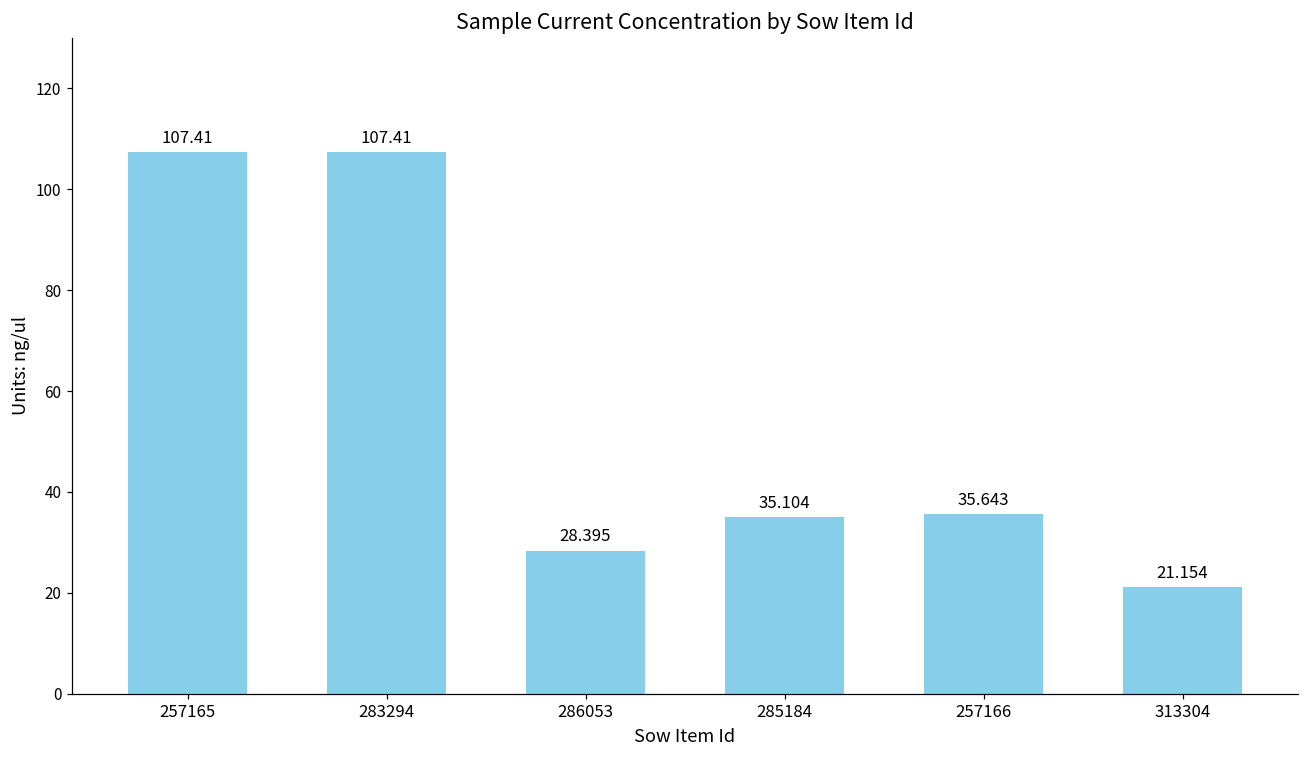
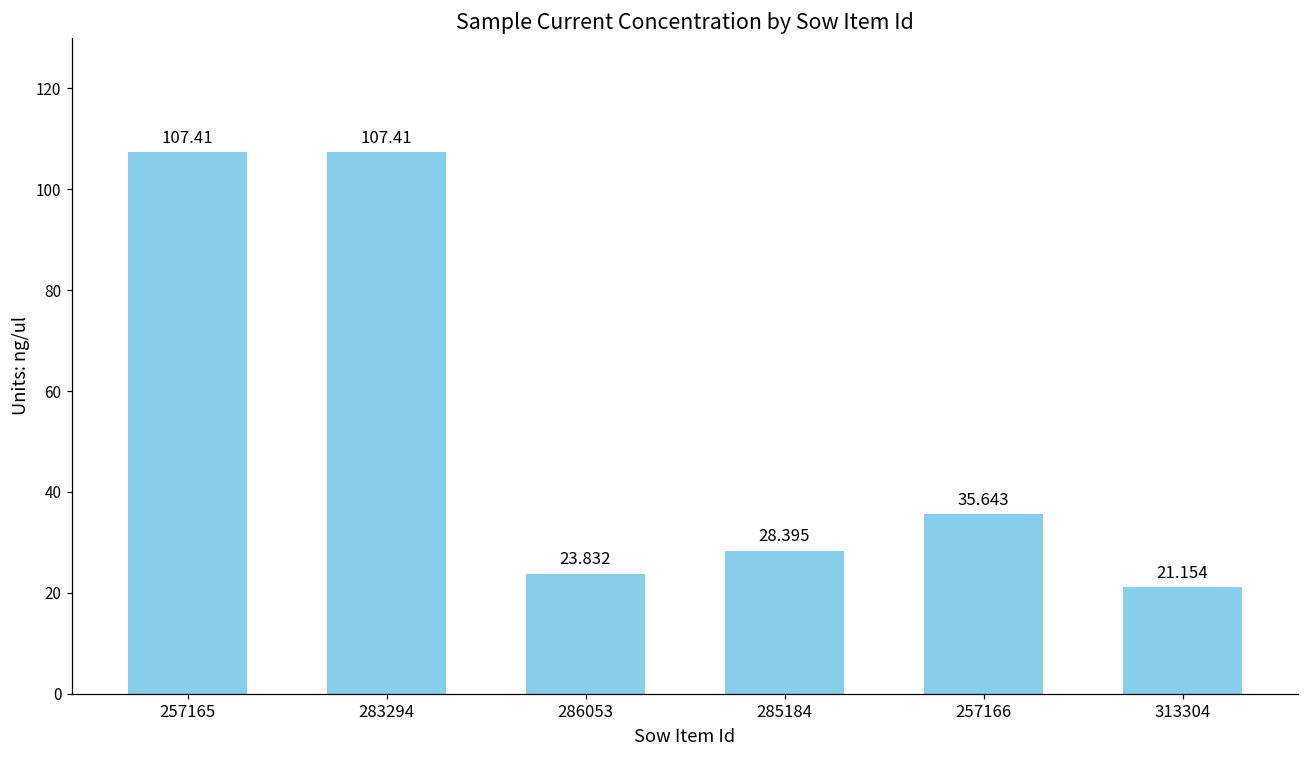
  {
    "257165": 107.41,
    "283294": 107.41,
-   "286053": 28.395,
-   "285184": 35.104,
+   "286053": 23.832,
+   "285184": 28.395,
    "257166": 35.643,
    "313304": 21.154
  }
